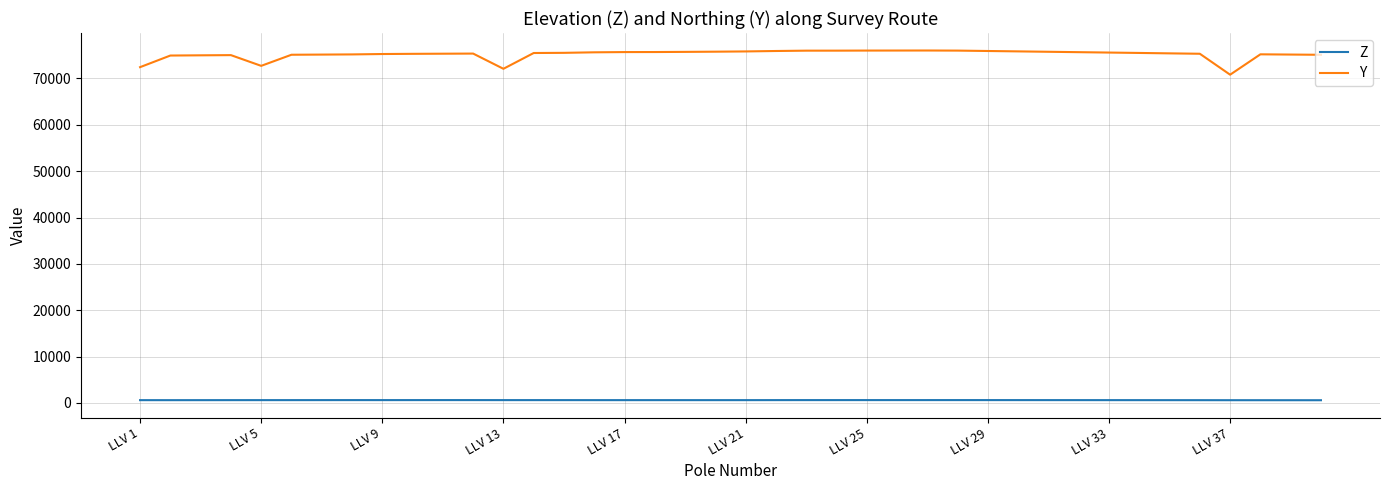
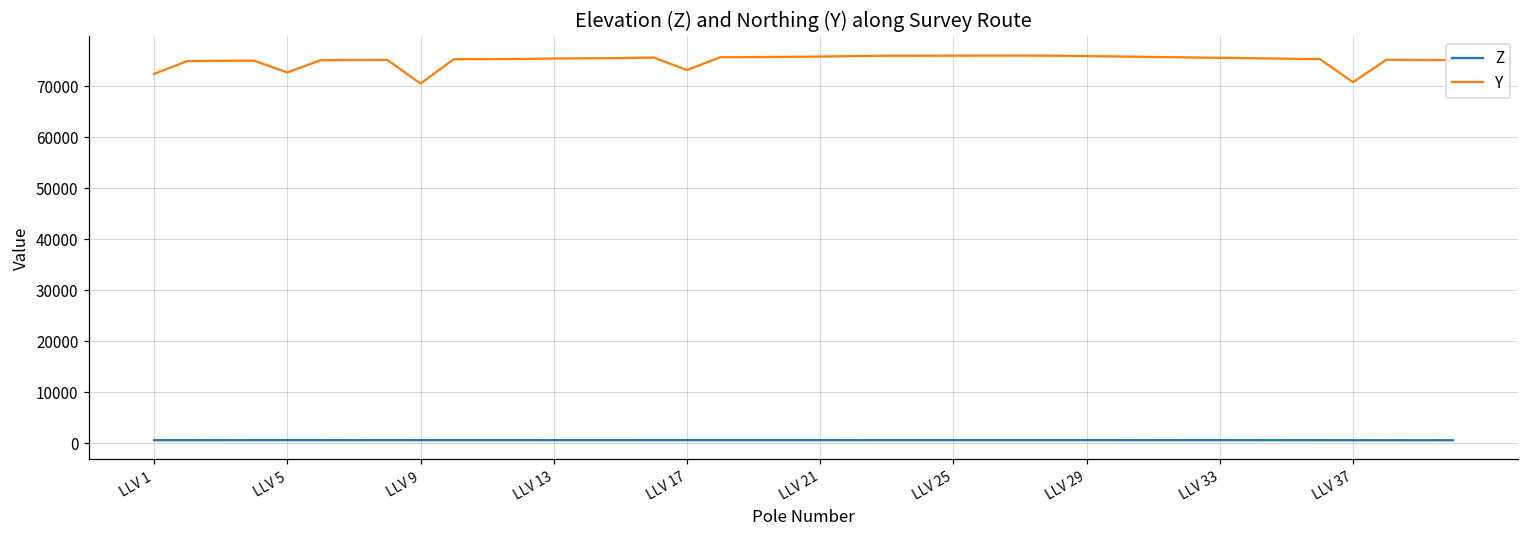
  {
    "Z": {
      "LLV 1": 1000,
      "LLV 5": 1000,
      "LLV 9": 1000,
      "LLV 13": 1000,
      "LLV 17": 1000,
      "LLV 21": 1000,
      "LLV 25": 1000,
      "LLV 29": 1000,
      "LLV 33": 1000,
      "LLV 37": 1000
    },
    "Y": {
      "LLV 1": 72000,
      "LLV 5": 73000,
-     "LLV 9": 75000,
-     "LLV 13": 72000,
-     "LLV 17": 76000,
+     "LLV 9": 71000,
+     "LLV 13": 75000,
+     "LLV 17": 73000,
      "LLV 21": 76000,
      "LLV 25": 76000,
      "LLV 29": 76000,
      "LLV 33": 76000,
      "LLV 37": 71000
    }
  }
